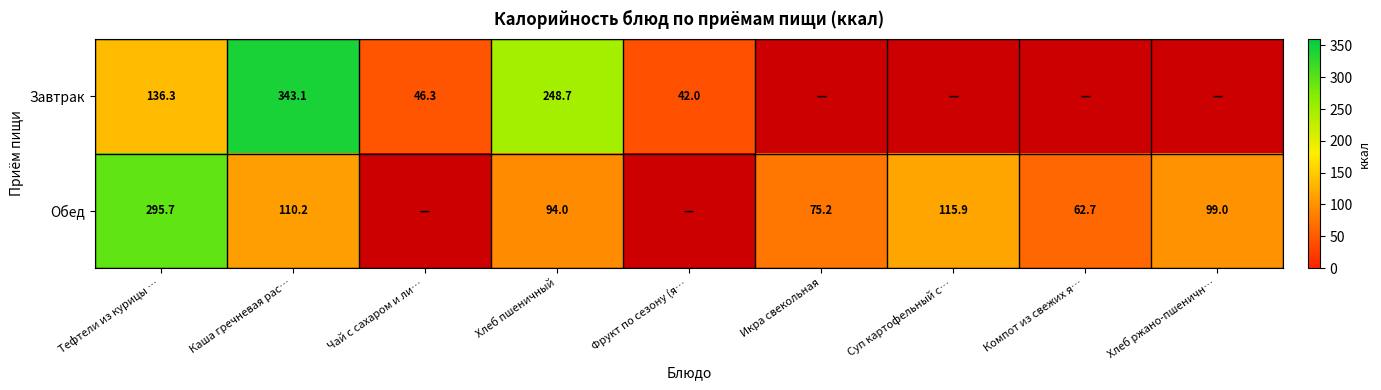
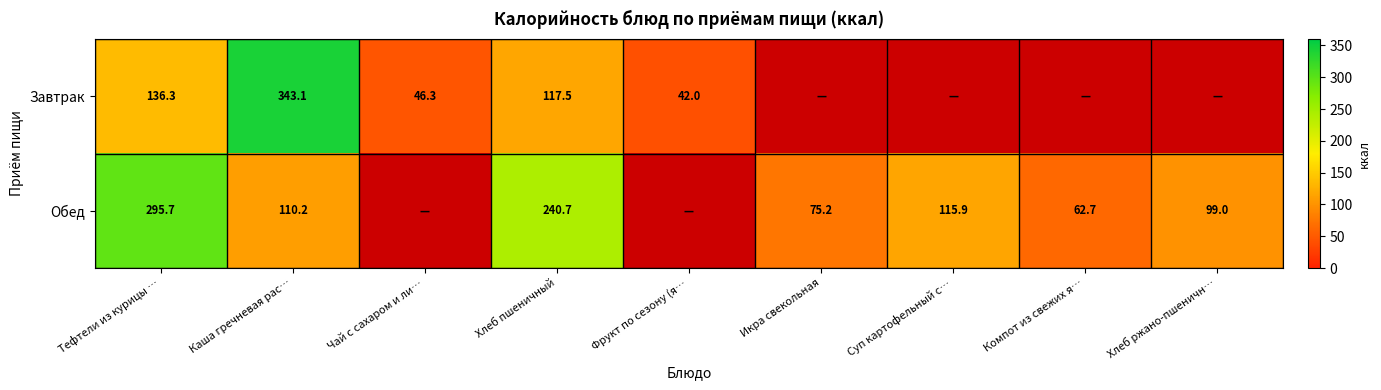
  {
    "Завтрак": {
      "Тефтели из курицы …": 136.3,
      "Каша гречневая рас…": 343.1,
      "Чай с сахаром и ли…": 46.3,
-     "Хлеб пшеничный": 248.7,
+     "Хлеб пшеничный": 117.5,
      "Фрукт по сезону (я…": 42.0
    },
    "Обед": {
      "Тефтели из курицы …": 295.7,
      "Каша гречневая рас…": 110.2,
-     "Хлеб пшеничный": 94.0,
+     "Хлеб пшеничный": 240.7,
      "Икра свекольная": 75.2,
      "Суп картофельный с…": 115.9,
      "Компот из свежих я…": 62.7,
      "Хлеб ржано-пшеничн…": 99.0
    }
  }
